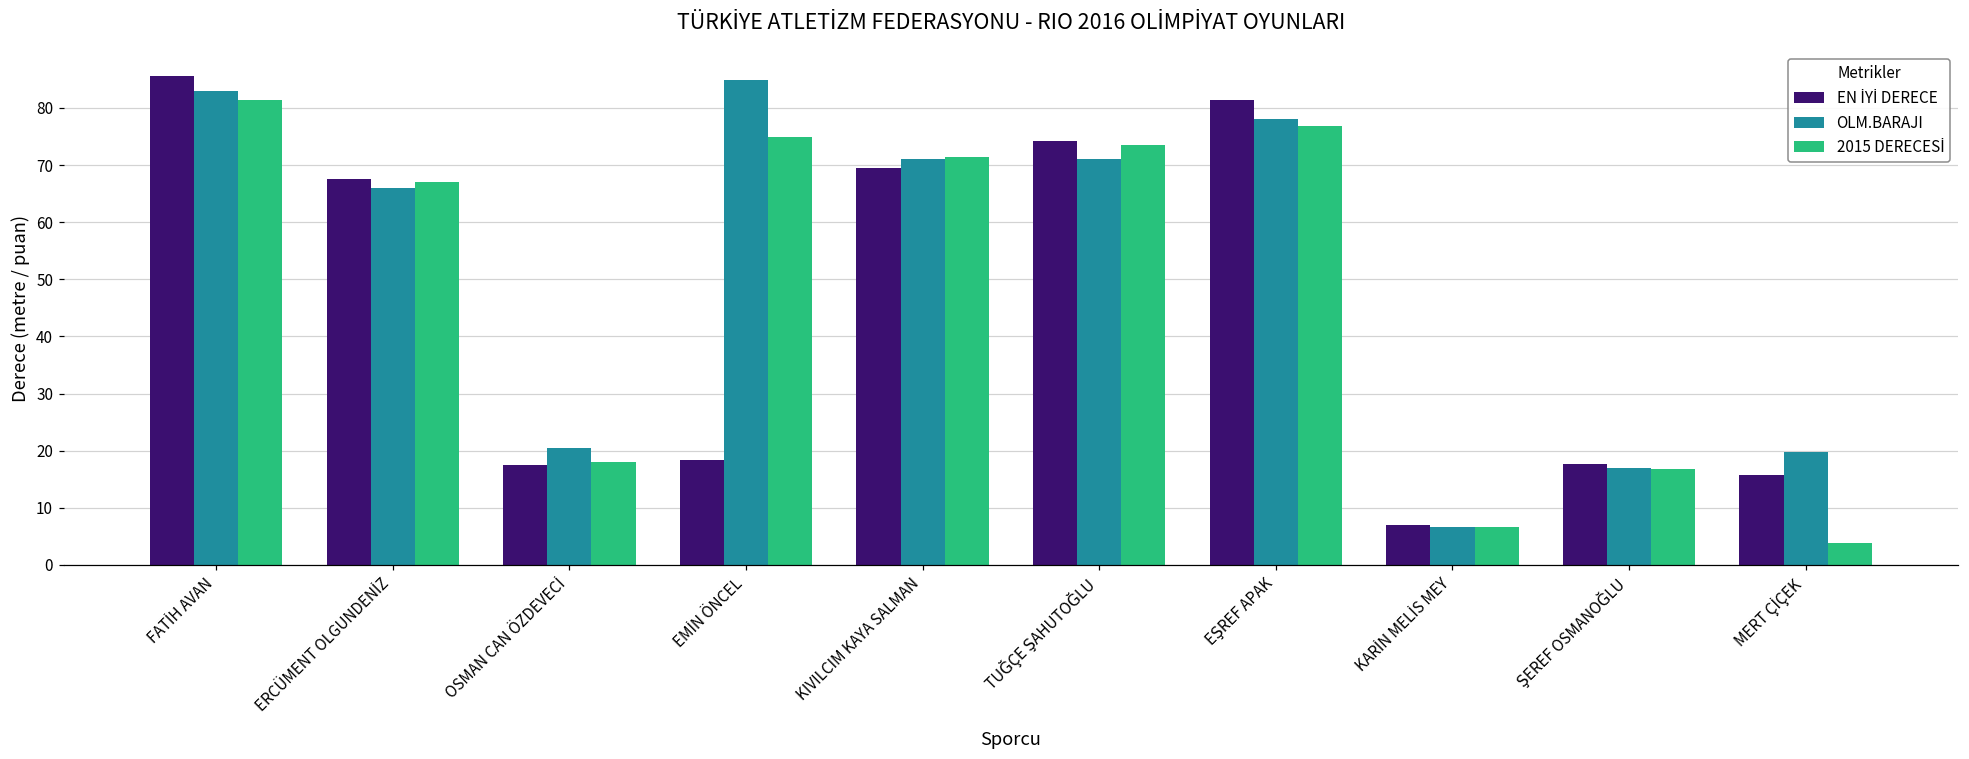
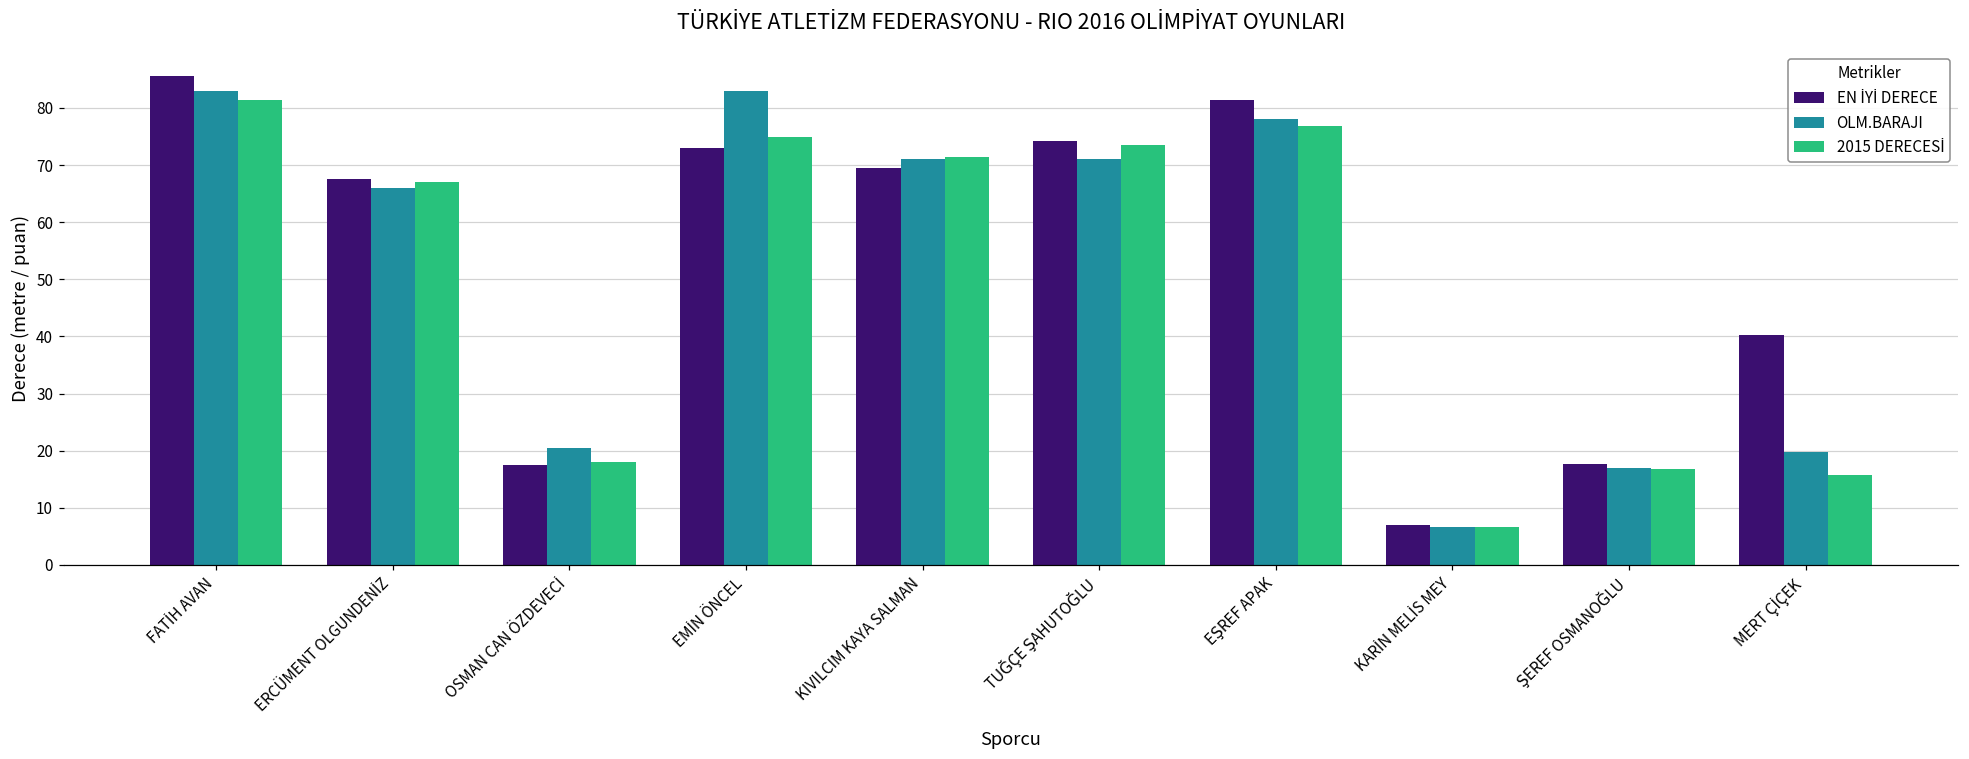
  {
    "EN İYİ DERECE": {
      "FATİH AVAN": 86,
      "ERCÜMENT OLGUNDENİZ": 68,
      "OSMAN CAN ÖZDEVECİ": 18,
-     "EMİN ÖNCEL": 18,
+     "EMİN ÖNCEL": 73,
      "KIVILCIM KAYA SALMAN": 70,
      "TUĞÇE ŞAHUTOĞLU": 74,
      "EŞREF APAK": 81,
      "KARİN MELİS MEY": 7,
      "ŞEREF OSMANOĞLU": 18,
-     "MERT ÇİÇEK": 16
+     "MERT ÇİÇEK": 40
    },
    "OLM.BARAJI": {
      "FATİH AVAN": 83,
      "ERCÜMENT OLGUNDENİZ": 66,
      "OSMAN CAN ÖZDEVECİ": 21,
-     "EMİN ÖNCEL": 85,
+     "EMİN ÖNCEL": 83,
      "KIVILCIM KAYA SALMAN": 71,
      "TUĞÇE ŞAHUTOĞLU": 71,
      "EŞREF APAK": 78,
      "KARİN MELİS MEY": 7,
      "ŞEREF OSMANOĞLU": 17,
      "MERT ÇİÇEK": 20
    },
    "2015 DERECESİ": {
      "FATİH AVAN": 81,
      "ERCÜMENT OLGUNDENİZ": 67,
      "OSMAN CAN ÖZDEVECİ": 18,
      "EMİN ÖNCEL": 75,
      "KIVILCIM KAYA SALMAN": 71,
      "TUĞÇE ŞAHUTOĞLU": 74,
      "EŞREF APAK": 77,
      "KARİN MELİS MEY": 7,
      "ŞEREF OSMANOĞLU": 17,
-     "MERT ÇİÇEK": 4
+     "MERT ÇİÇEK": 16
    }
  }
